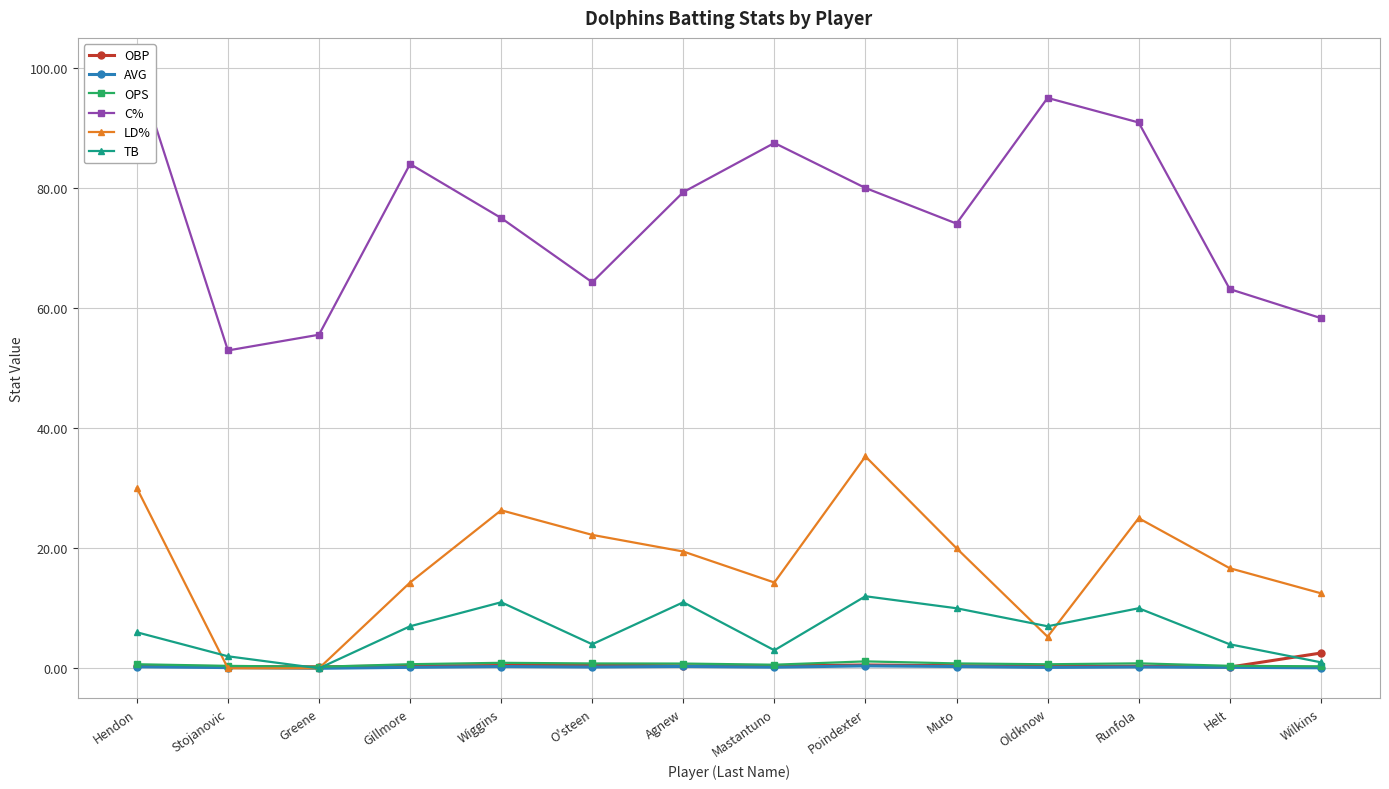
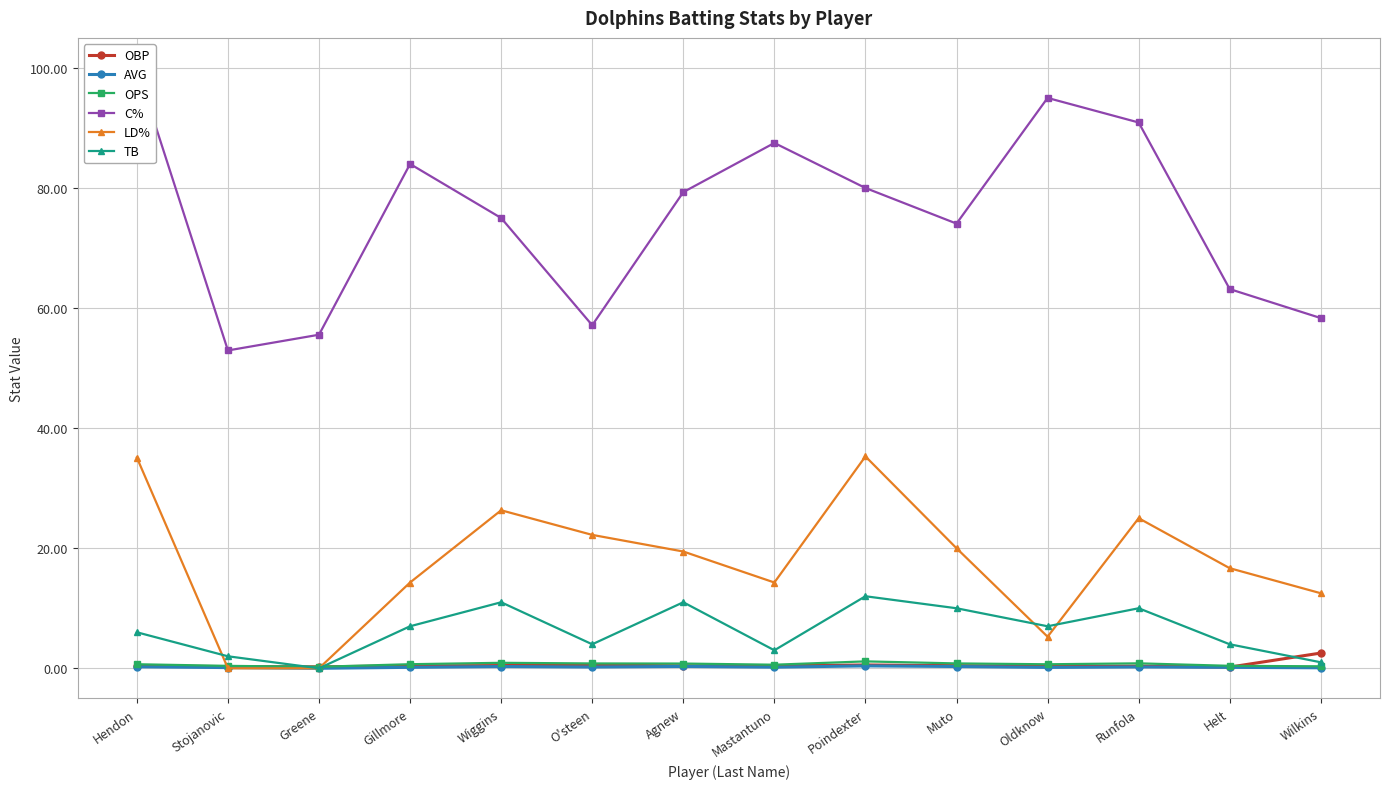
  {
    "OBP": {
      "Wilkins": 3
    },
    "C%": {
      "Stojanovic": 53,
      "Greene": 56,
      "Gillmore": 84,
      "Wiggins": 75,
-     "O'steen": 64,
+     "O'steen": 57,
      "Agnew": 79,
      "Mastantuno": 88,
      "Poindexter": 80,
      "Muto": 74,
      "Oldknow": 95,
      "Runfola": 91,
      "Helt": 63,
      "Wilkins": 58
    },
    "LD%": {
-     "Hendon": 30,
+     "Hendon": 35,
      "Gillmore": 14,
      "Wiggins": 26,
      "O'steen": 22,
      "Agnew": 19,
      "Mastantuno": 14,
      "Poindexter": 35,
      "Muto": 20,
      "Oldknow": 5,
      "Runfola": 25,
      "Helt": 17,
      "Wilkins": 13
    }
  }
